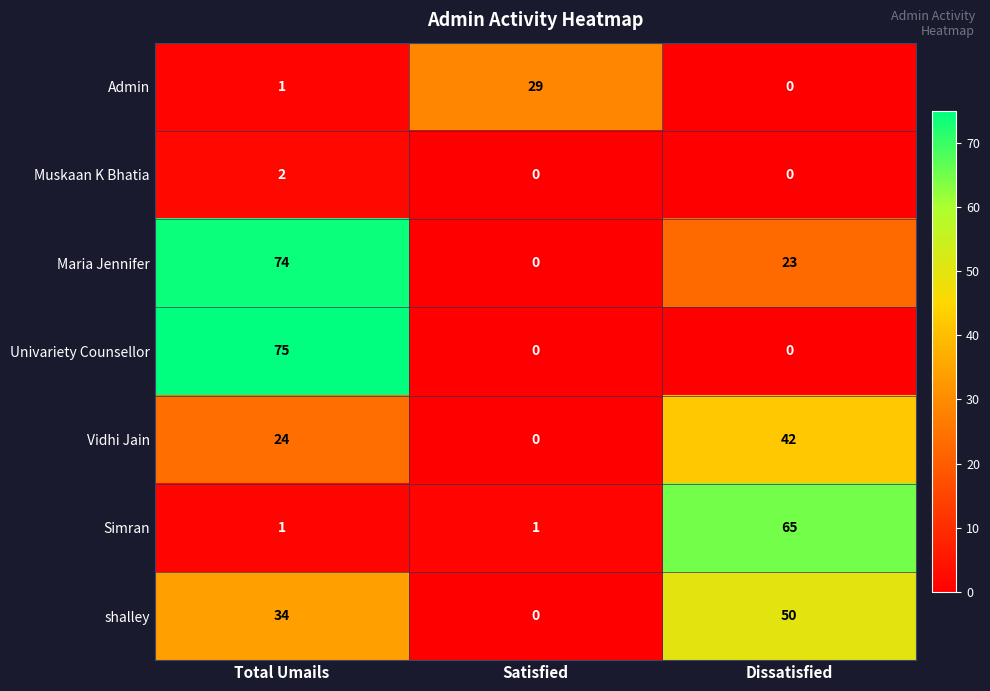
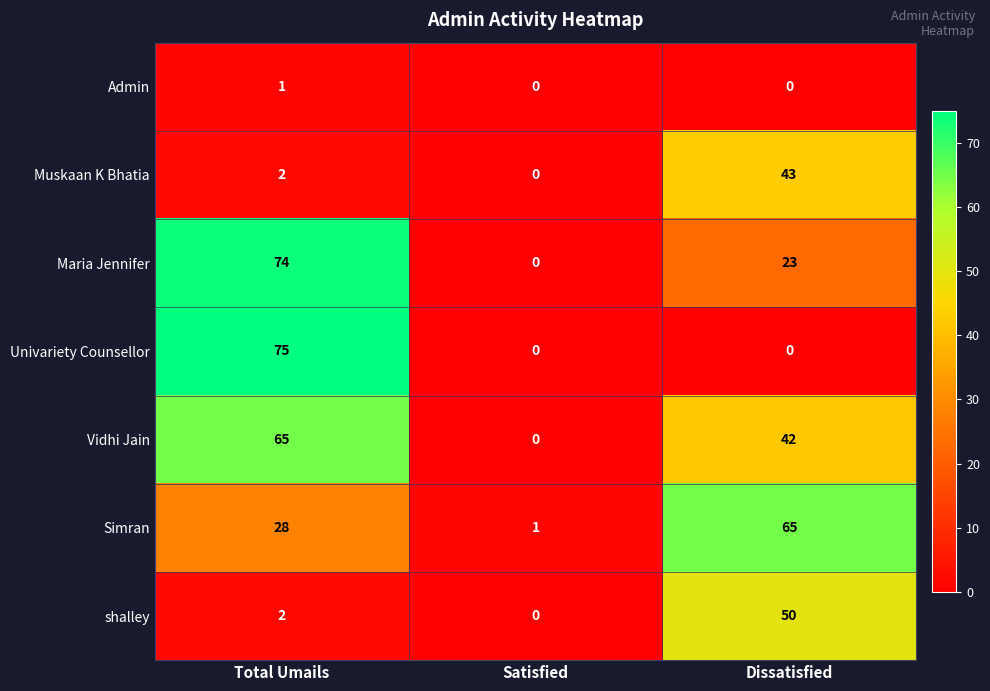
  {
    "Admin": {
      "Total Umails": 1,
-     "Satisfied": 29,
+     "Satisfied": 0,
      "Dissatisfied": 0
    },
    "Muskaan K Bhatia": {
      "Total Umails": 2,
      "Satisfied": 0,
-     "Dissatisfied": 0
+     "Dissatisfied": 43
    },
    "Maria Jennifer": {
      "Total Umails": 74,
      "Satisfied": 0,
      "Dissatisfied": 23
    },
    "Univariety Counsellor": {
      "Total Umails": 75,
      "Satisfied": 0,
      "Dissatisfied": 0
    },
    "Vidhi Jain": {
-     "Total Umails": 24,
+     "Total Umails": 65,
      "Satisfied": 0,
      "Dissatisfied": 42
    },
    "Simran": {
-     "Total Umails": 1,
+     "Total Umails": 28,
      "Satisfied": 1,
      "Dissatisfied": 65
    },
    "shalley": {
-     "Total Umails": 34,
+     "Total Umails": 2,
      "Satisfied": 0,
      "Dissatisfied": 50
    }
  }
